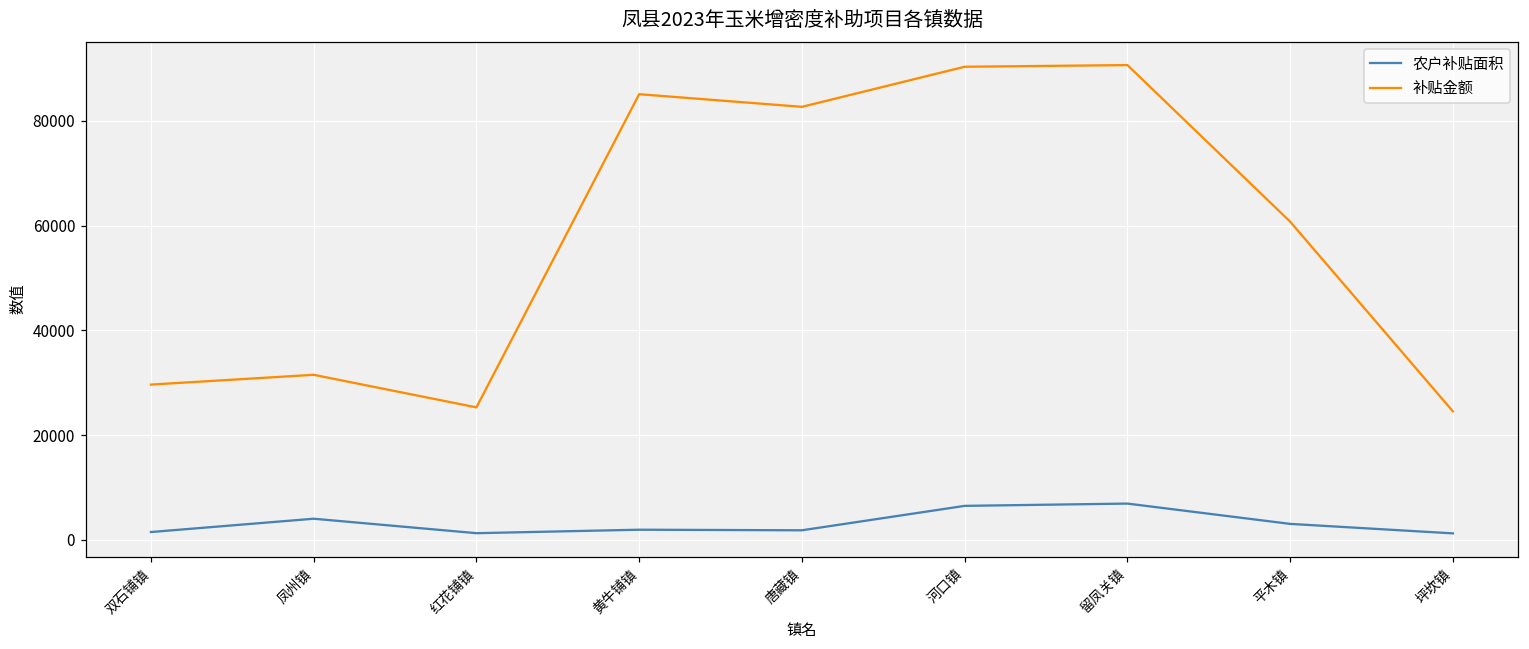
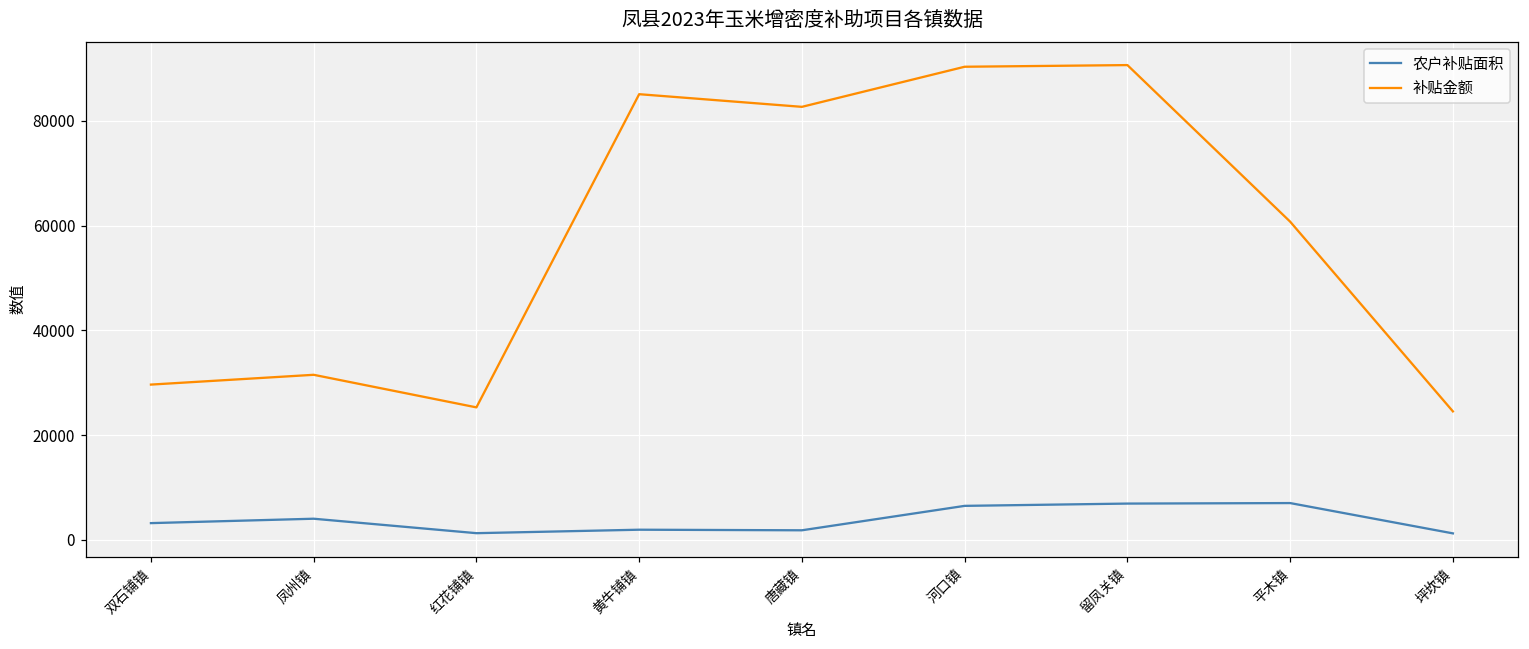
  {
    "农户补贴面积": {
-     "双石铺镇": 1000,
+     "双石铺镇": 3000,
      "凤州镇": 4000,
      "红花铺镇": 1000,
      "黄牛铺镇": 2000,
      "唐藏镇": 2000,
      "河口镇": 6000,
      "留凤关镇": 7000,
-     "平木镇": 3000,
+     "平木镇": 7000,
      "坪坎镇": 1000
    },
    "补贴金额": {
      "双石铺镇": 30000,
      "凤州镇": 32000,
      "红花铺镇": 25000,
      "黄牛铺镇": 85000,
      "唐藏镇": 83000,
      "河口镇": 90000,
      "留凤关镇": 91000,
      "平木镇": 61000,
      "坪坎镇": 25000
    }
  }
